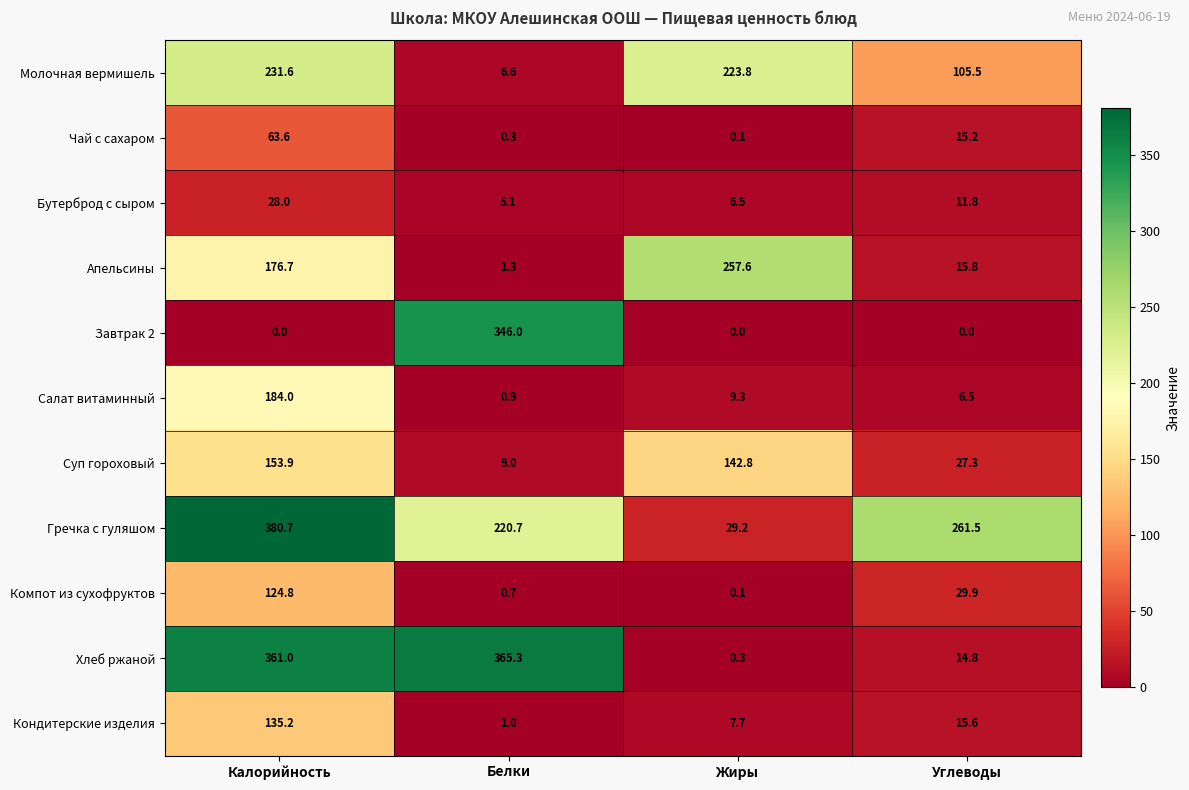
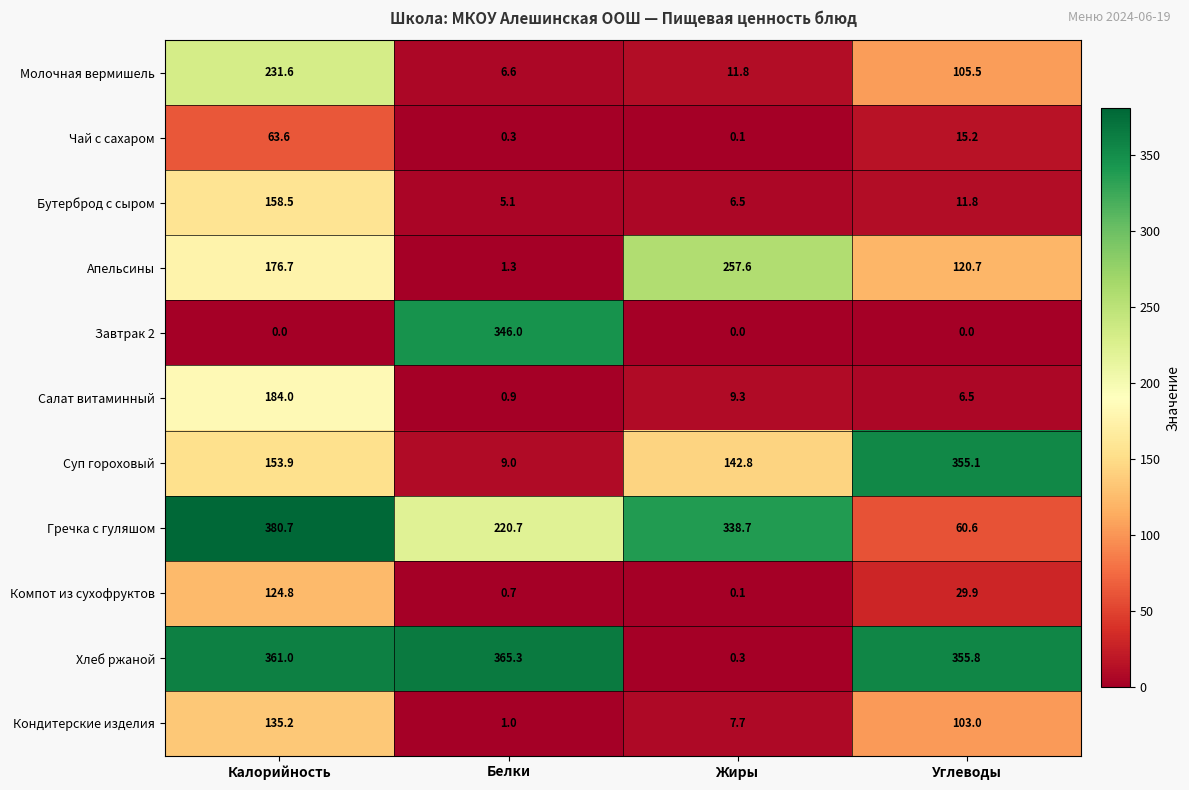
  {
    "Молочная вермишель": {
      "Калорийность": 231.6,
      "Белки": 6.6,
-     "Жиры": 223.8,
+     "Жиры": 11.8,
      "Углеводы": 105.5
    },
    "Чай с сахаром": {
      "Калорийность": 63.6,
      "Белки": 0.3,
      "Жиры": 0.1,
      "Углеводы": 15.2
    },
    "Бутерброд с сыром": {
-     "Калорийность": 28.0,
+     "Калорийность": 158.5,
      "Белки": 5.1,
      "Жиры": 6.5,
      "Углеводы": 11.8
    },
    "Апельсины": {
      "Калорийность": 176.7,
      "Белки": 1.3,
      "Жиры": 257.6,
-     "Углеводы": 15.8
+     "Углеводы": 120.7
    },
    "Завтрак 2": {
      "Калорийность": 0.0,
      "Белки": 346.0,
      "Жиры": 0.0,
      "Углеводы": 0.0
    },
    "Салат витаминный": {
      "Калорийность": 184.0,
      "Белки": 0.9,
      "Жиры": 9.3,
      "Углеводы": 6.5
    },
    "Суп гороховый": {
      "Калорийность": 153.9,
      "Белки": 9.0,
      "Жиры": 142.8,
-     "Углеводы": 27.3
+     "Углеводы": 355.1
    },
    "Гречка с гуляшом": {
      "Калорийность": 380.7,
      "Белки": 220.7,
-     "Жиры": 29.2,
-     "Углеводы": 261.5
+     "Жиры": 338.7,
+     "Углеводы": 60.6
    },
    "Компот из сухофруктов": {
      "Калорийность": 124.8,
      "Белки": 0.7,
      "Жиры": 0.1,
      "Углеводы": 29.9
    },
    "Хлеб ржаной": {
      "Калорийность": 361.0,
      "Белки": 365.3,
      "Жиры": 0.3,
-     "Углеводы": 14.8
+     "Углеводы": 355.8
    },
    "Кондитерские изделия": {
      "Калорийность": 135.2,
      "Белки": 1.0,
      "Жиры": 7.7,
-     "Углеводы": 15.6
+     "Углеводы": 103.0
    }
  }
